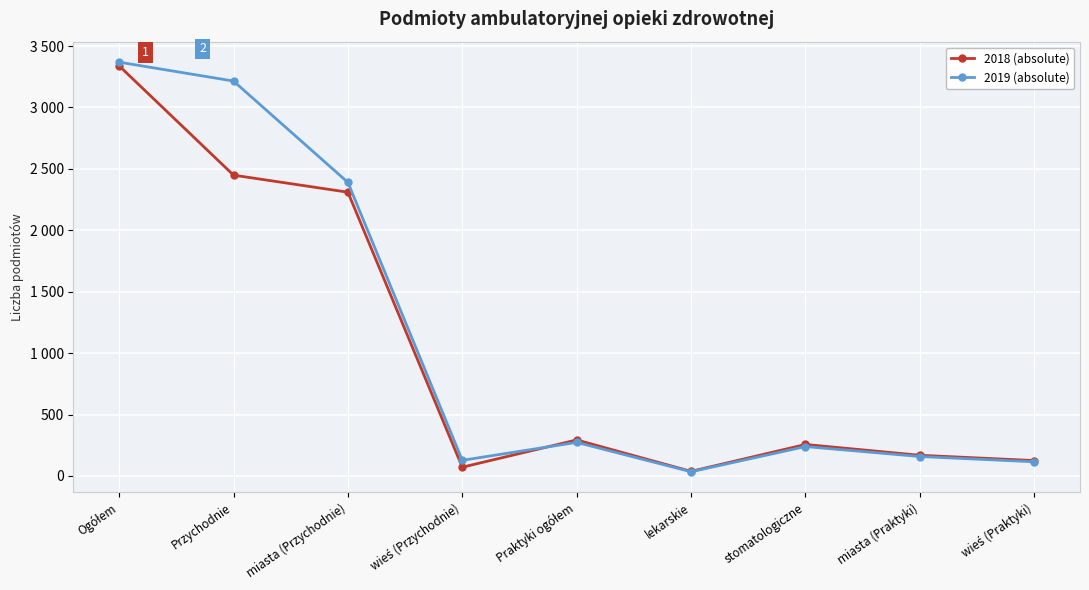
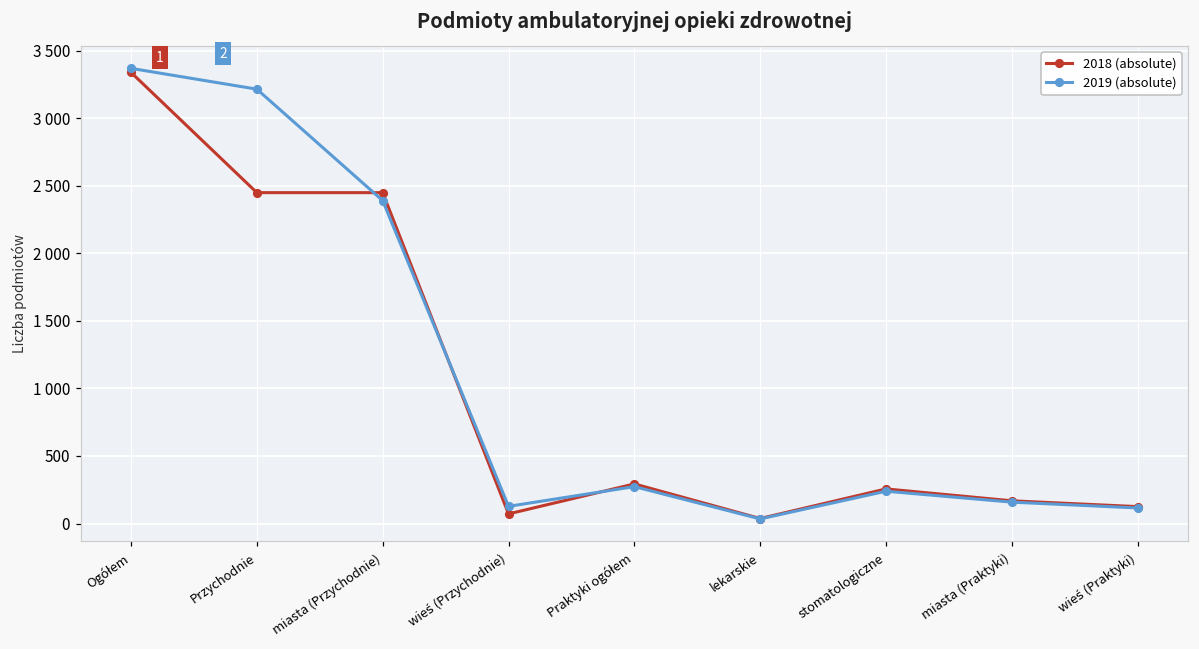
  {
    "2018 (absolute)": {
      "Ogółem": 3340,
      "Przychodnie": 2450,
-     "miasta (Przychodnie)": 2310,
+     "miasta (Przychodnie)": 2450,
      "wieś (Przychodnie)": 70
    },
    "2019 (absolute)": {
      "Przychodnie": 3220,
      "miasta (Przychodnie)": 2390,
      "wieś (Przychodnie)": 130
    }
  }
